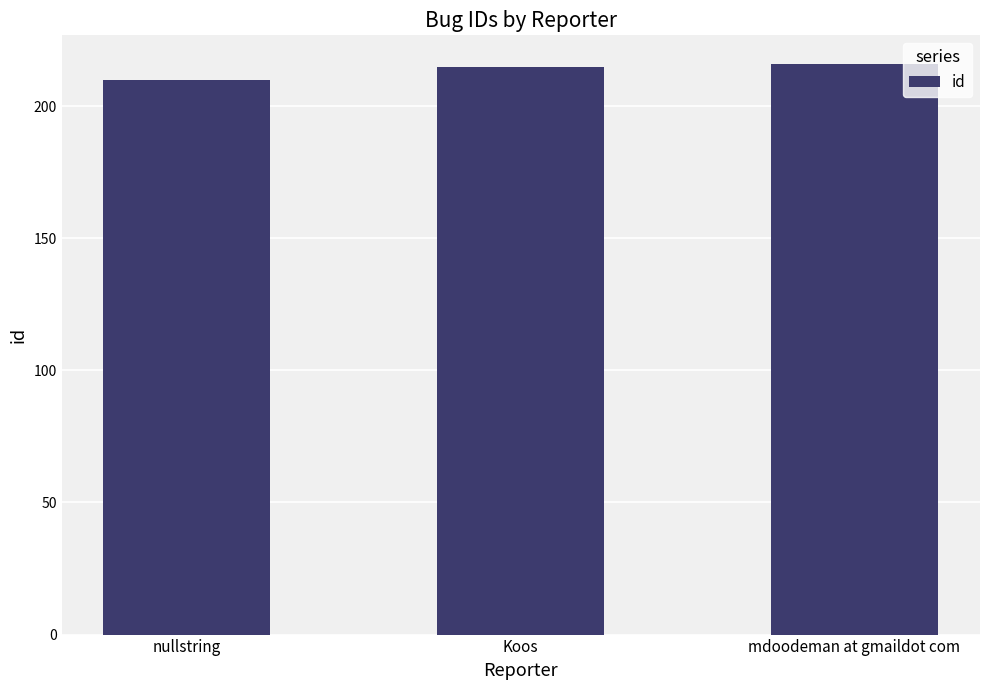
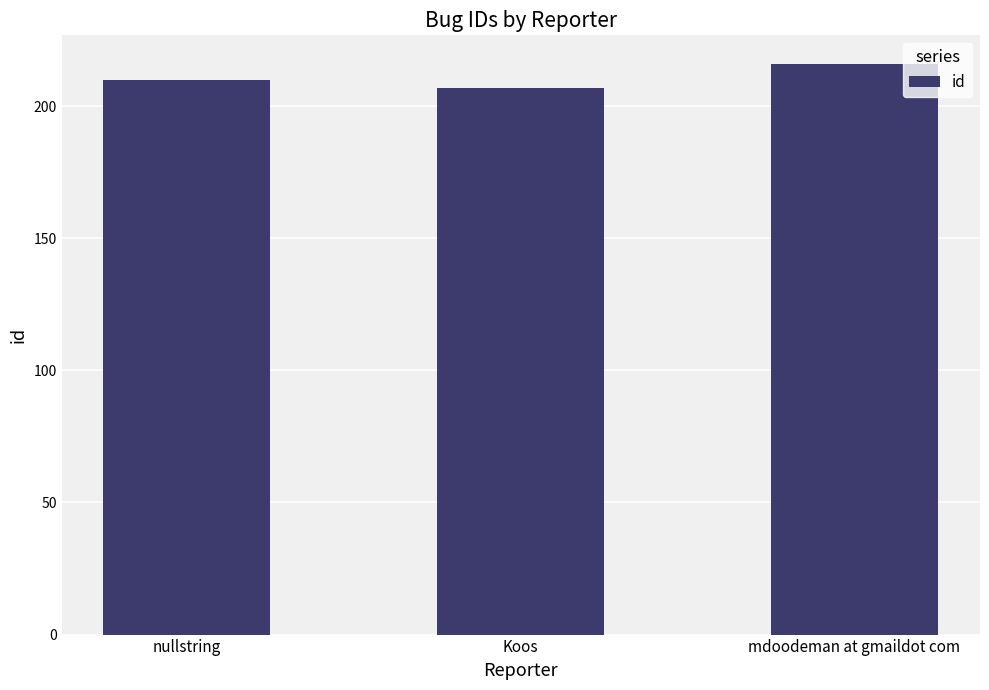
  {
    "nullstring": 210,
-   "Koos": 215,
+   "Koos": 207,
    "mdoodeman at gmaildot com": 216
  }
